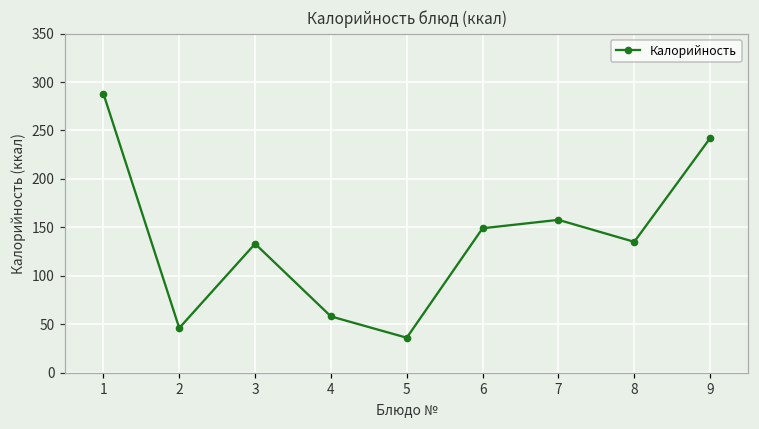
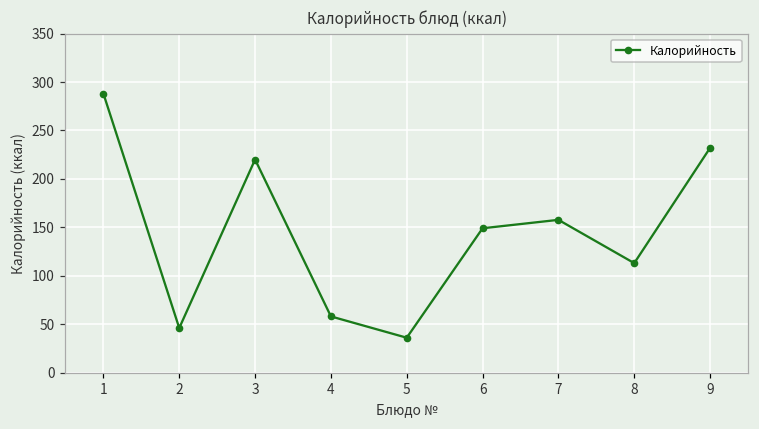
  {
    "1": 290,
    "2": 50,
-   "3": 130,
+   "3": 220,
    "4": 60,
    "5": 40,
    "6": 150,
    "7": 160,
-   "8": 140,
-   "9": 240
+   "8": 110,
+   "9": 230
  }
